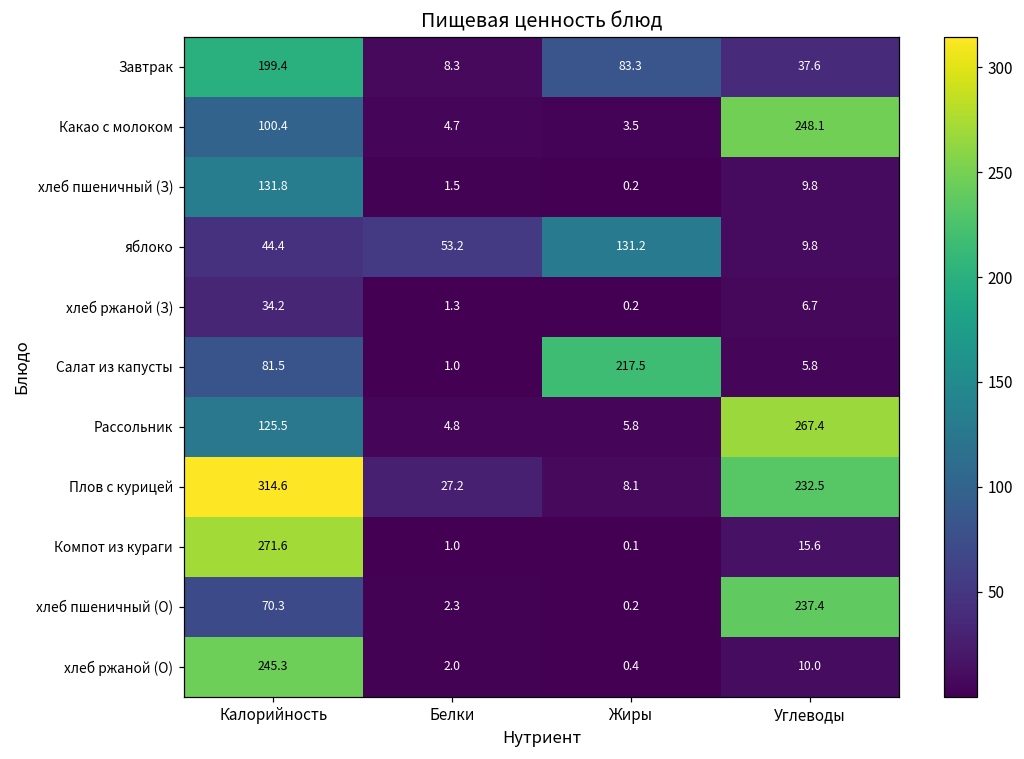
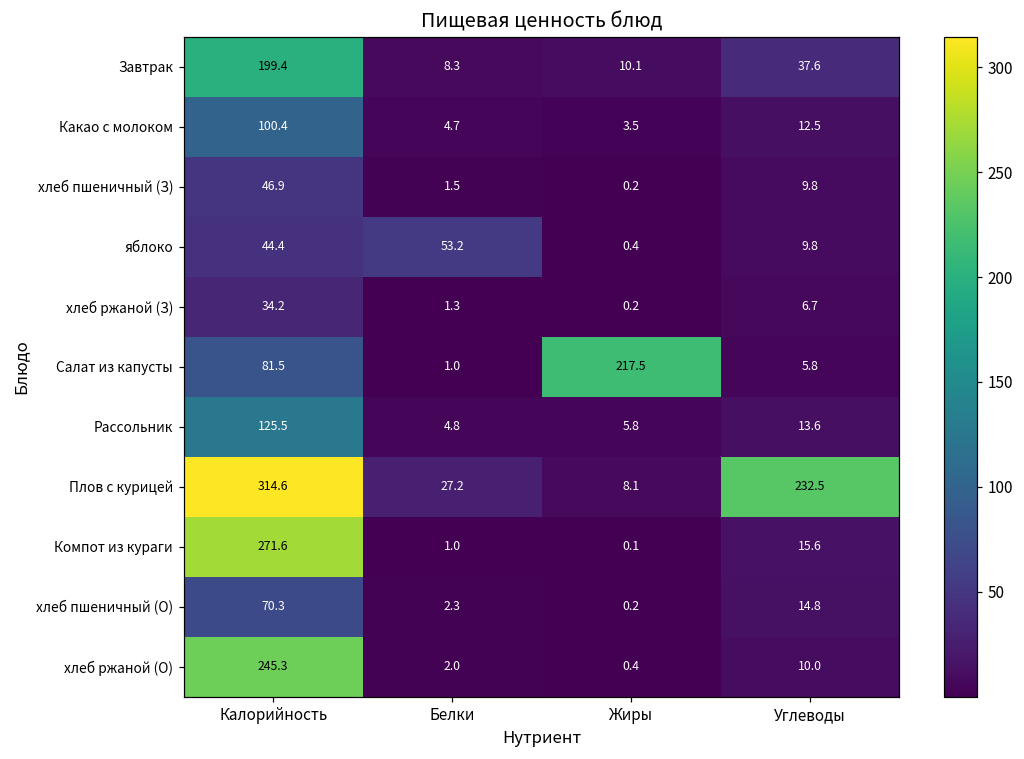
  {
    "Завтрак": {
      "Калорийность": 199.4,
      "Белки": 8.3,
-     "Жиры": 83.3,
+     "Жиры": 10.1,
      "Углеводы": 37.6
    },
    "Какао с молоком": {
      "Калорийность": 100.4,
      "Белки": 4.7,
      "Жиры": 3.5,
-     "Углеводы": 248.1
+     "Углеводы": 12.5
    },
    "хлеб пшеничный (З)": {
-     "Калорийность": 131.8,
+     "Калорийность": 46.9,
      "Белки": 1.5,
      "Жиры": 0.2,
      "Углеводы": 9.8
    },
    "яблоко": {
      "Калорийность": 44.4,
      "Белки": 53.2,
-     "Жиры": 131.2,
+     "Жиры": 0.4,
      "Углеводы": 9.8
    },
    "хлеб ржаной (З)": {
      "Калорийность": 34.2,
      "Белки": 1.3,
      "Жиры": 0.2,
      "Углеводы": 6.7
    },
    "Салат из капусты": {
      "Калорийность": 81.5,
      "Белки": 1.0,
      "Жиры": 217.5,
      "Углеводы": 5.8
    },
    "Рассольник": {
      "Калорийность": 125.5,
      "Белки": 4.8,
      "Жиры": 5.8,
-     "Углеводы": 267.4
+     "Углеводы": 13.6
    },
    "Плов с курицей": {
      "Калорийность": 314.6,
      "Белки": 27.2,
      "Жиры": 8.1,
      "Углеводы": 232.5
    },
    "Компот из кураги": {
      "Калорийность": 271.6,
      "Белки": 1.0,
      "Жиры": 0.1,
      "Углеводы": 15.6
    },
    "хлеб пшеничный (О)": {
      "Калорийность": 70.3,
      "Белки": 2.3,
      "Жиры": 0.2,
-     "Углеводы": 237.4
+     "Углеводы": 14.8
    },
    "хлеб ржаной (О)": {
      "Калорийность": 245.3,
      "Белки": 2.0,
      "Жиры": 0.4,
      "Углеводы": 10.0
    }
  }
